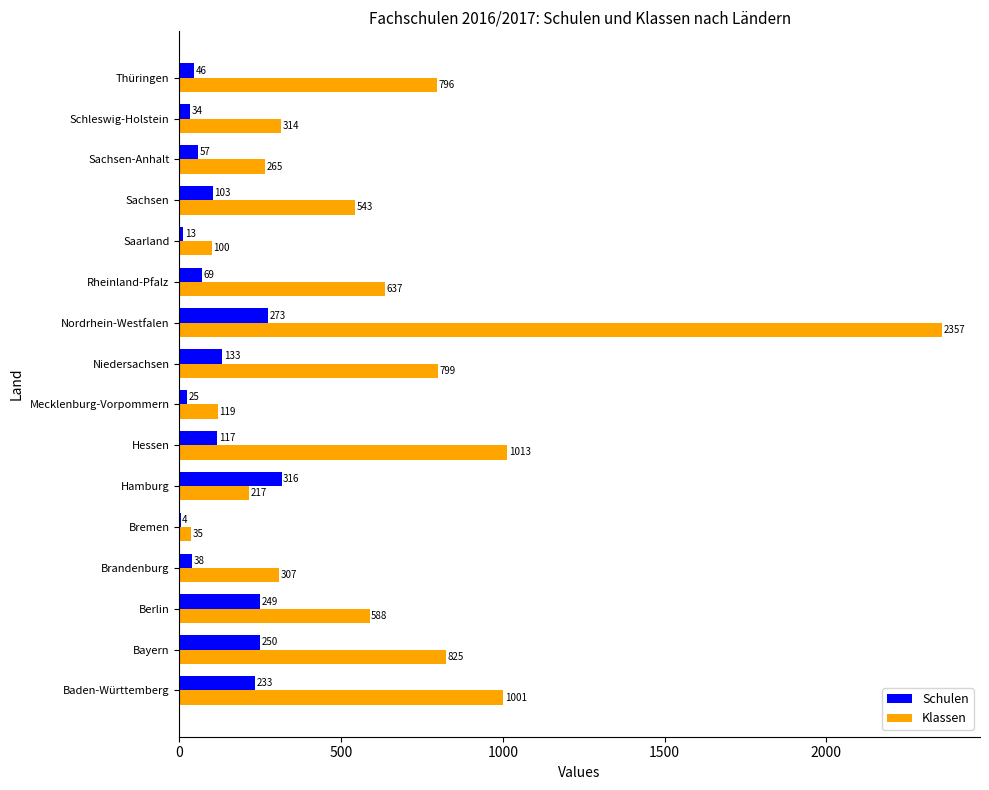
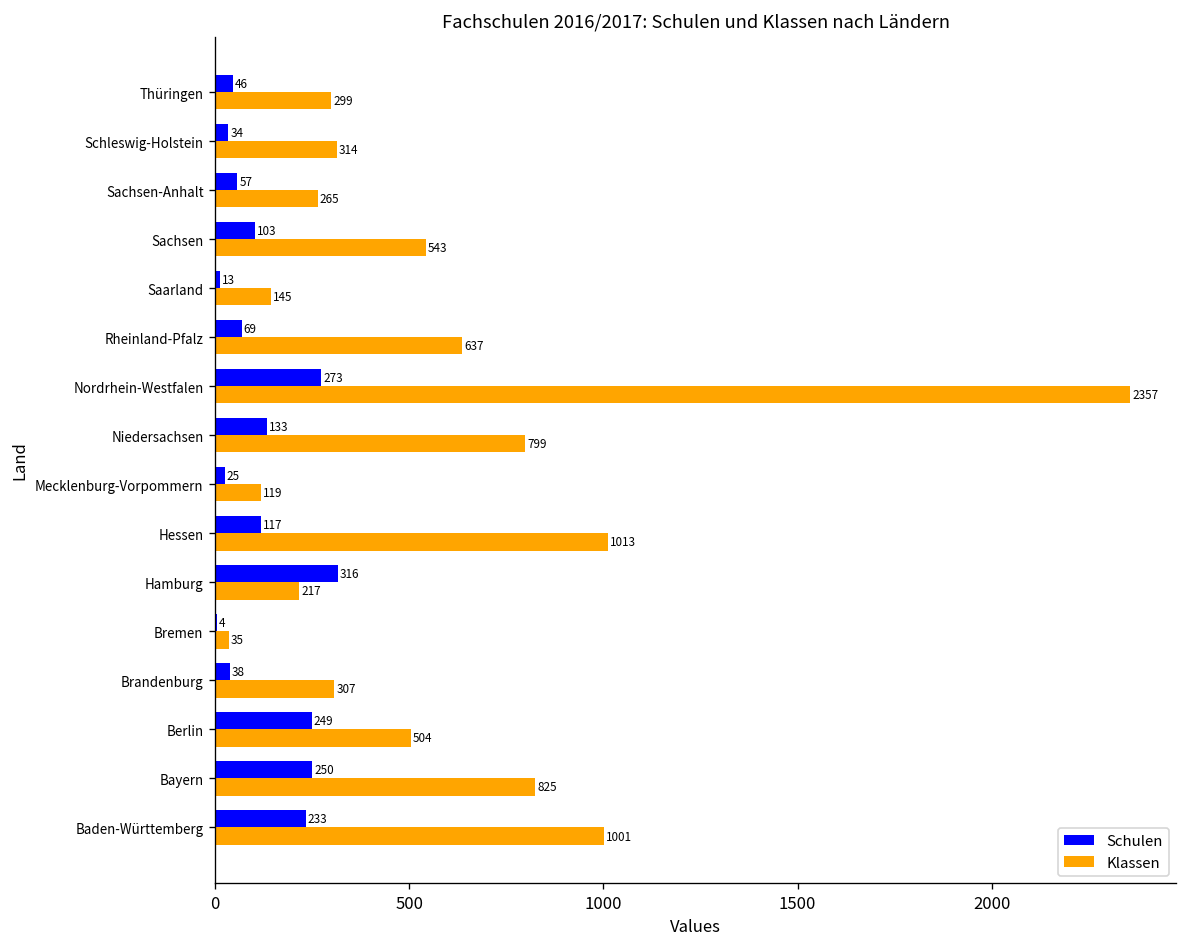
  {
    "Schulen": {
      "Thüringen": 46,
      "Schleswig-Holstein": 34,
      "Sachsen-Anhalt": 57,
      "Sachsen": 103,
      "Saarland": 13,
      "Rheinland-Pfalz": 69,
      "Nordrhein-Westfalen": 273,
      "Niedersachsen": 133,
      "Mecklenburg-Vorpommern": 25,
      "Hessen": 117,
      "Hamburg": 316,
      "Bremen": 4,
      "Brandenburg": 38,
      "Berlin": 249,
      "Bayern": 250,
      "Baden-Württemberg": 233
    },
    "Klassen": {
-     "Thüringen": 796,
+     "Thüringen": 299,
      "Schleswig-Holstein": 314,
      "Sachsen-Anhalt": 265,
      "Sachsen": 543,
-     "Saarland": 100,
+     "Saarland": 145,
      "Rheinland-Pfalz": 637,
      "Nordrhein-Westfalen": 2357,
      "Niedersachsen": 799,
      "Mecklenburg-Vorpommern": 119,
      "Hessen": 1013,
      "Hamburg": 217,
      "Bremen": 35,
      "Brandenburg": 307,
-     "Berlin": 588,
+     "Berlin": 504,
      "Bayern": 825,
      "Baden-Württemberg": 1001
    }
  }
